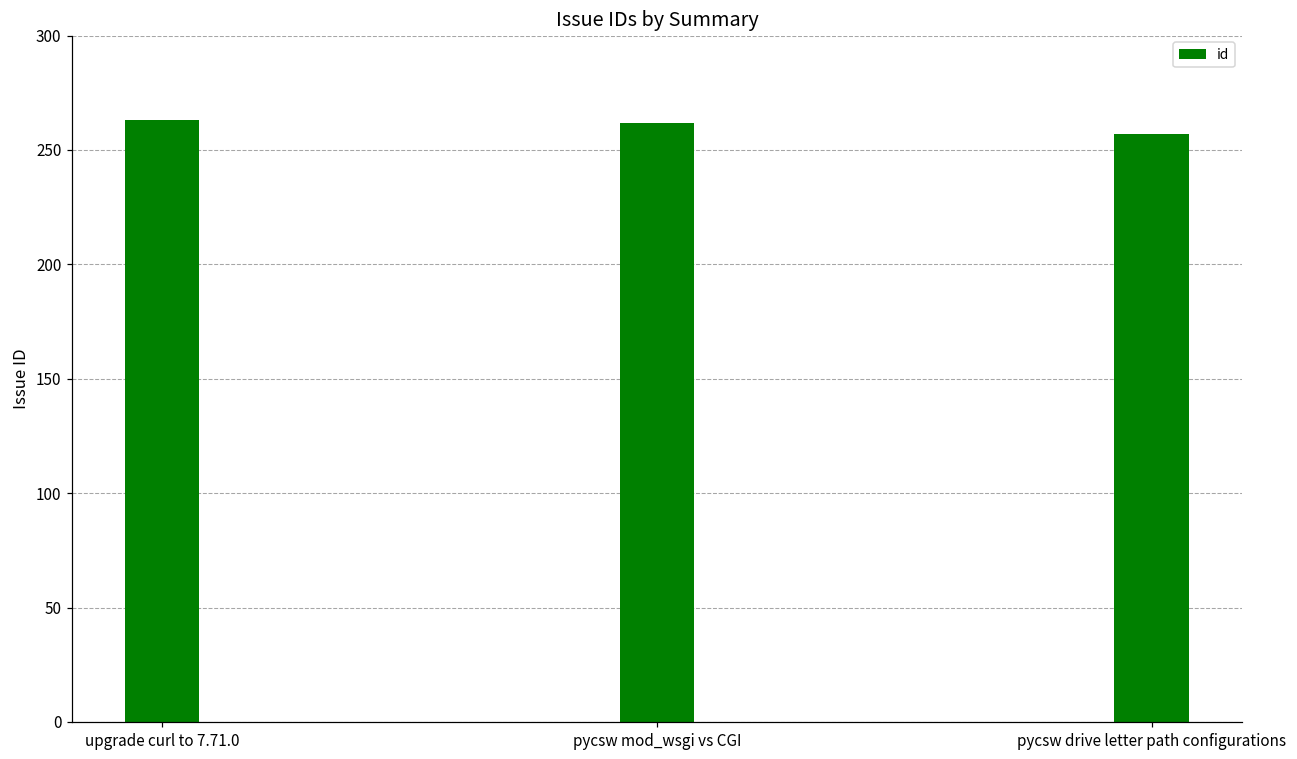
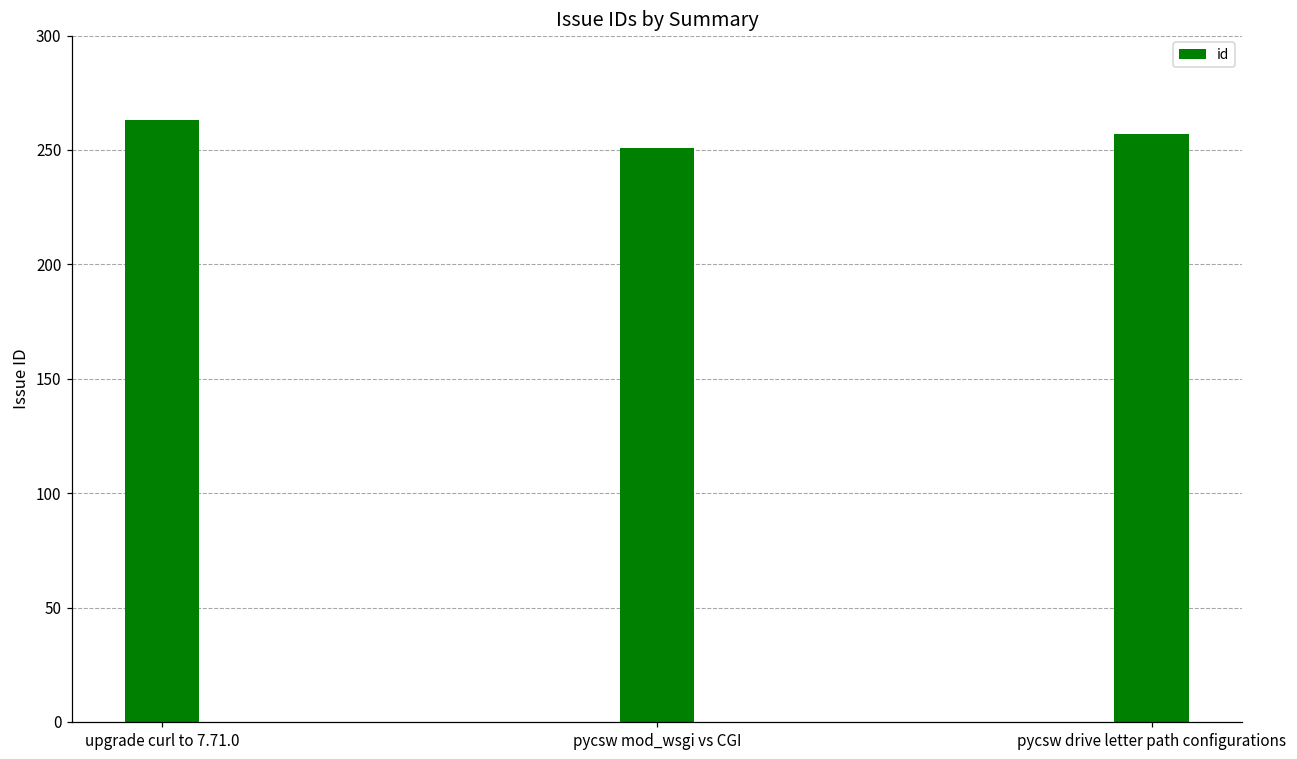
  {
    "upgrade curl to 7.71.0": 263,
-   "pycsw mod_wsgi vs CGI": 262,
+   "pycsw mod_wsgi vs CGI": 251,
    "pycsw drive letter path configurations": 257
  }
